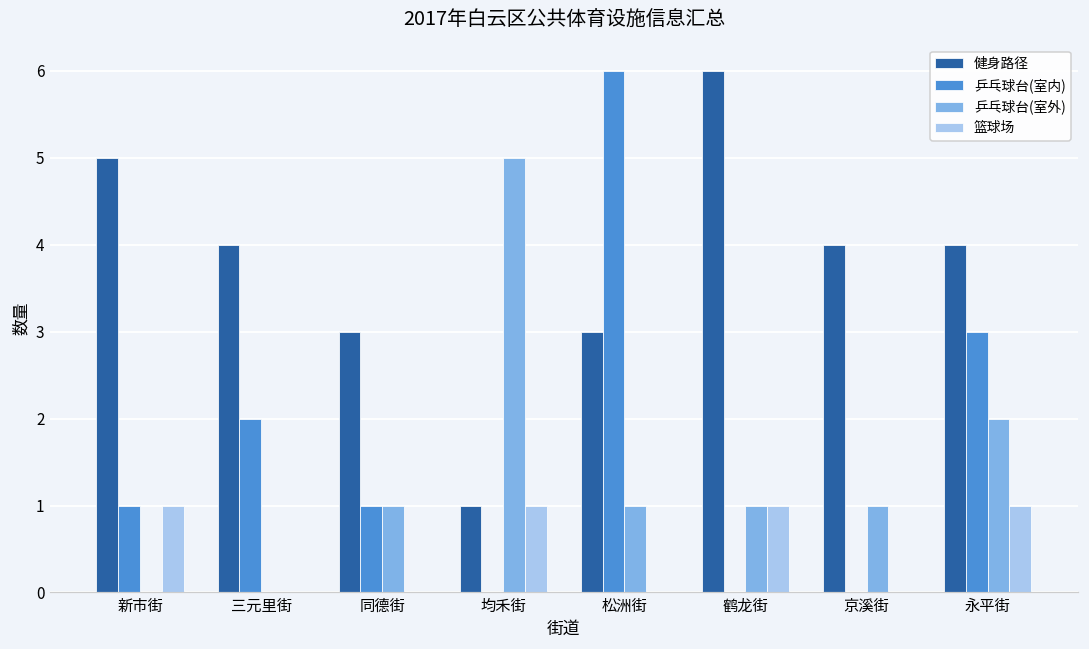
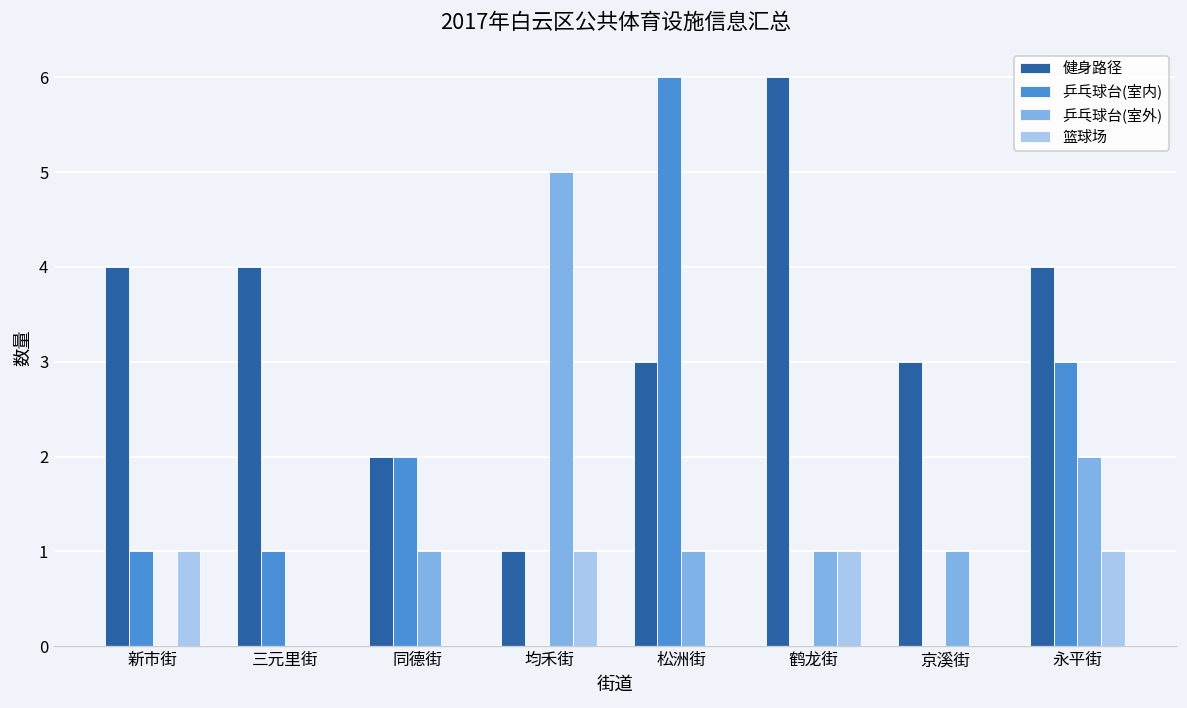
  {
    "健身路径": {
-     "新市街": 5,
+     "新市街": 4,
      "三元里街": 4,
-     "同德街": 3,
+     "同德街": 2,
      "均禾街": 1,
      "松洲街": 3,
      "鹤龙街": 6,
-     "京溪街": 4,
+     "京溪街": 3,
      "永平街": 4
    },
    "乒乓球台(室内)": {
      "新市街": 1,
-     "三元里街": 2,
-     "同德街": 1,
+     "三元里街": 1,
+     "同德街": 2,
      "均禾街": 0,
      "松洲街": 6,
      "鹤龙街": 0,
      "京溪街": 0,
      "永平街": 3
    }
  }
